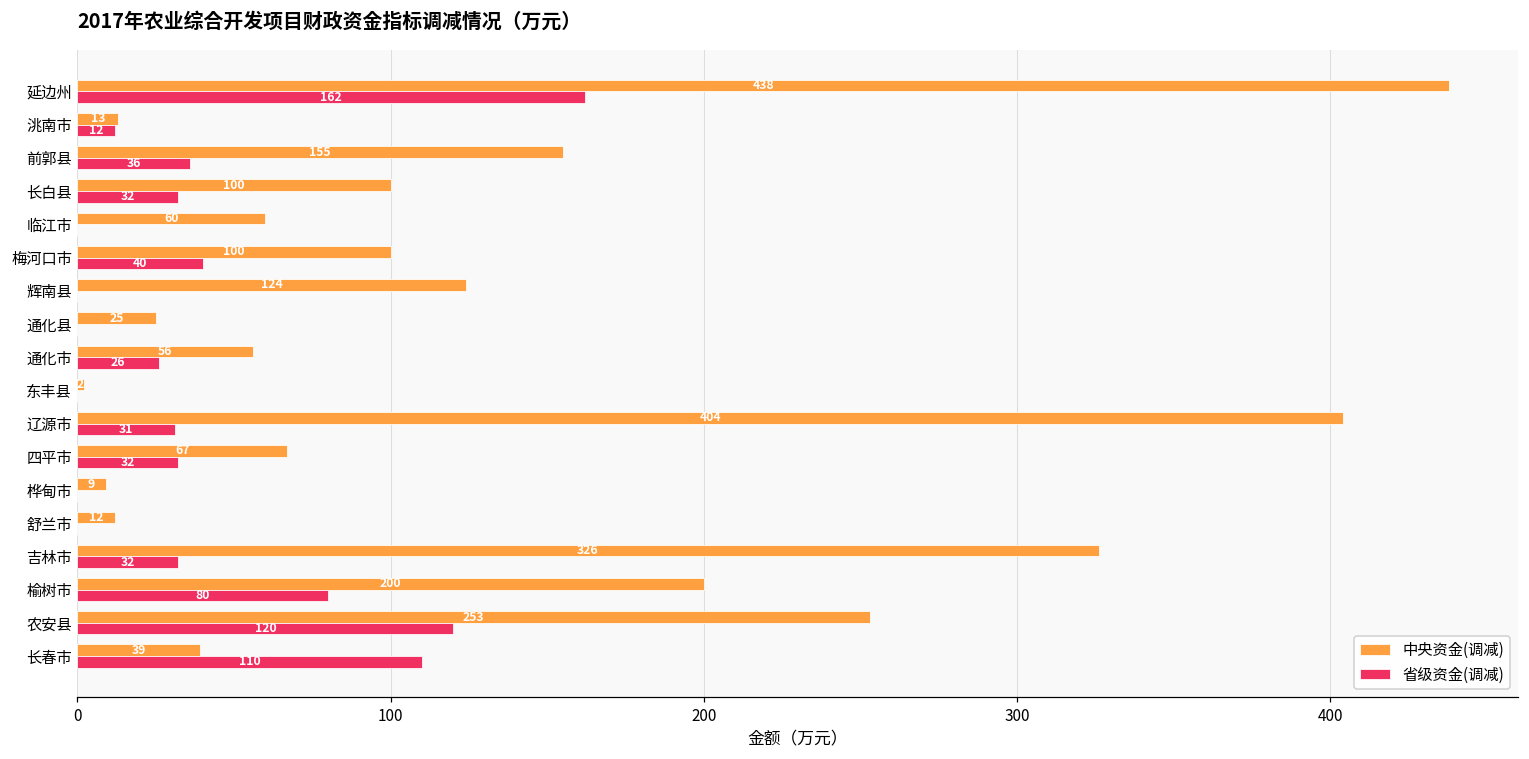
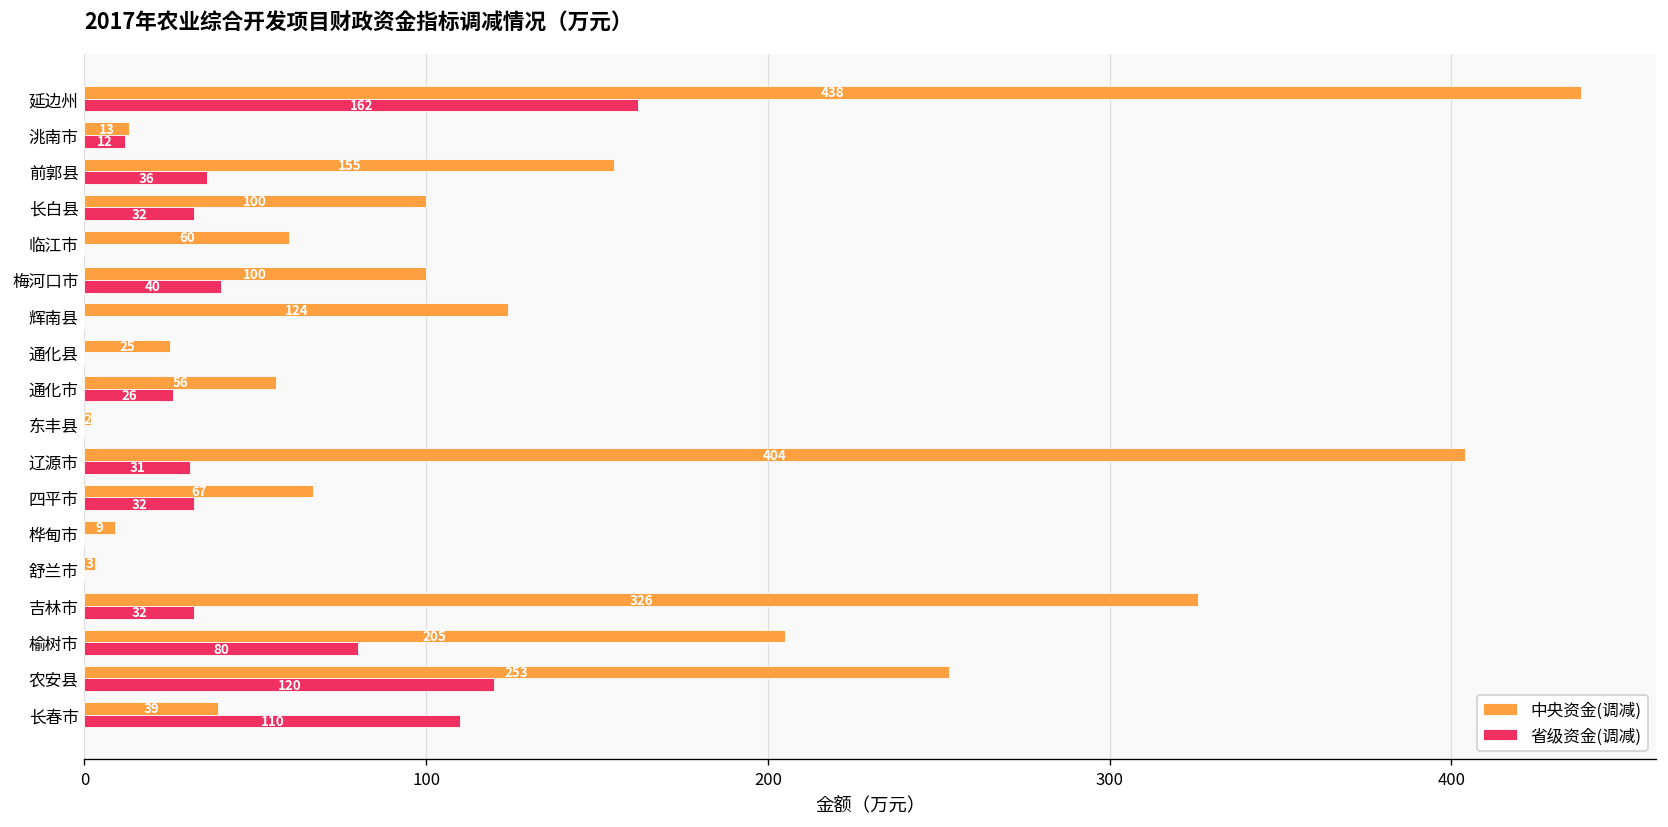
  {
    "中央资金(调减)": {
      "延边州": 438,
      "前郭县": 155,
      "长白县": 100,
      "临江市": 60,
      "梅河口市": 100,
      "辉南县": 124,
      "通化县": 25,
      "通化市": 56,
      "辽源市": 404,
      "四平市": 67,
      "桦甸市": 9,
-     "舒兰市": 12,
+     "舒兰市": 3,
      "吉林市": 326,
-     "榆树市": 200,
+     "榆树市": 205,
      "农安县": 253,
      "长春市": 39
    },
    "省级资金(调减)": {
      "延边州": 162,
      "前郭县": 36,
      "长白县": 32,
      "梅河口市": 40,
      "通化市": 26,
      "辽源市": 31,
      "四平市": 32,
      "吉林市": 32,
      "榆树市": 80,
      "农安县": 120,
      "长春市": 110
    }
  }
